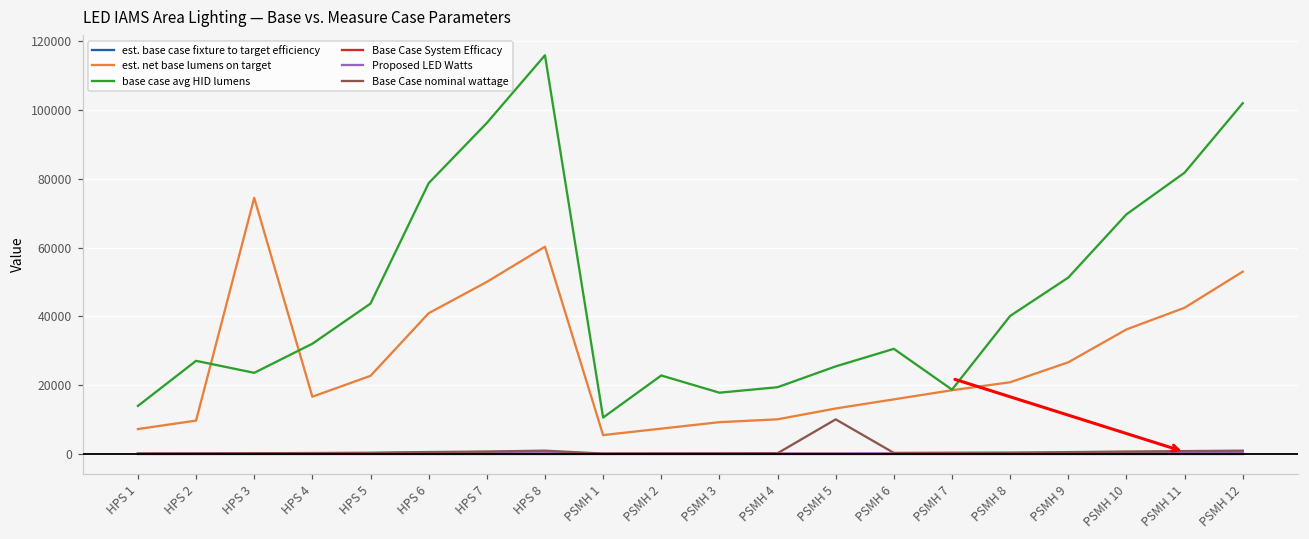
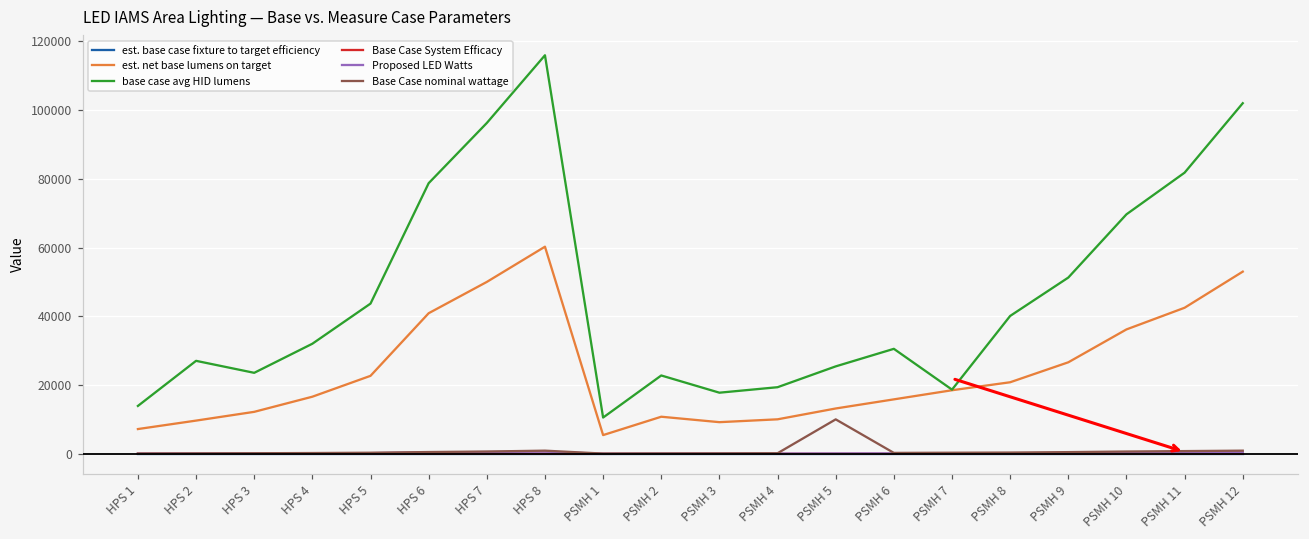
  {
    "est. net base lumens on target": {
      "HPS 1": 7000,
      "HPS 2": 10000,
-     "HPS 3": 74000,
+     "HPS 3": 12000,
      "HPS 4": 17000,
      "HPS 5": 23000,
      "HPS 6": 41000,
      "HPS 7": 50000,
      "HPS 8": 60000,
      "PSMH 1": 6000,
-     "PSMH 2": 7000,
+     "PSMH 2": 11000,
      "PSMH 3": 9000,
      "PSMH 4": 10000,
      "PSMH 5": 13000,
      "PSMH 6": 16000,
      "PSMH 8": 21000,
      "PSMH 9": 27000,
      "PSMH 10": 36000,
      "PSMH 11": 43000,
      "PSMH 12": 53000
    },
    "base case avg HID lumens": {
      "HPS 1": 14000,
      "HPS 2": 27000,
      "HPS 3": 24000,
      "HPS 4": 32000,
      "HPS 5": 44000,
      "HPS 6": 79000,
      "HPS 7": 96000,
      "HPS 8": 116000,
      "PSMH 1": 11000,
      "PSMH 2": 23000,
      "PSMH 3": 18000,
      "PSMH 4": 19000,
      "PSMH 5": 26000,
      "PSMH 6": 31000,
      "PSMH 8": 40000,
      "PSMH 9": 51000,
      "PSMH 10": 70000,
      "PSMH 11": 82000,
      "PSMH 12": 102000
    },
    "Base Case nominal wattage": {
      "PSMH 5": 10000
    }
  }
